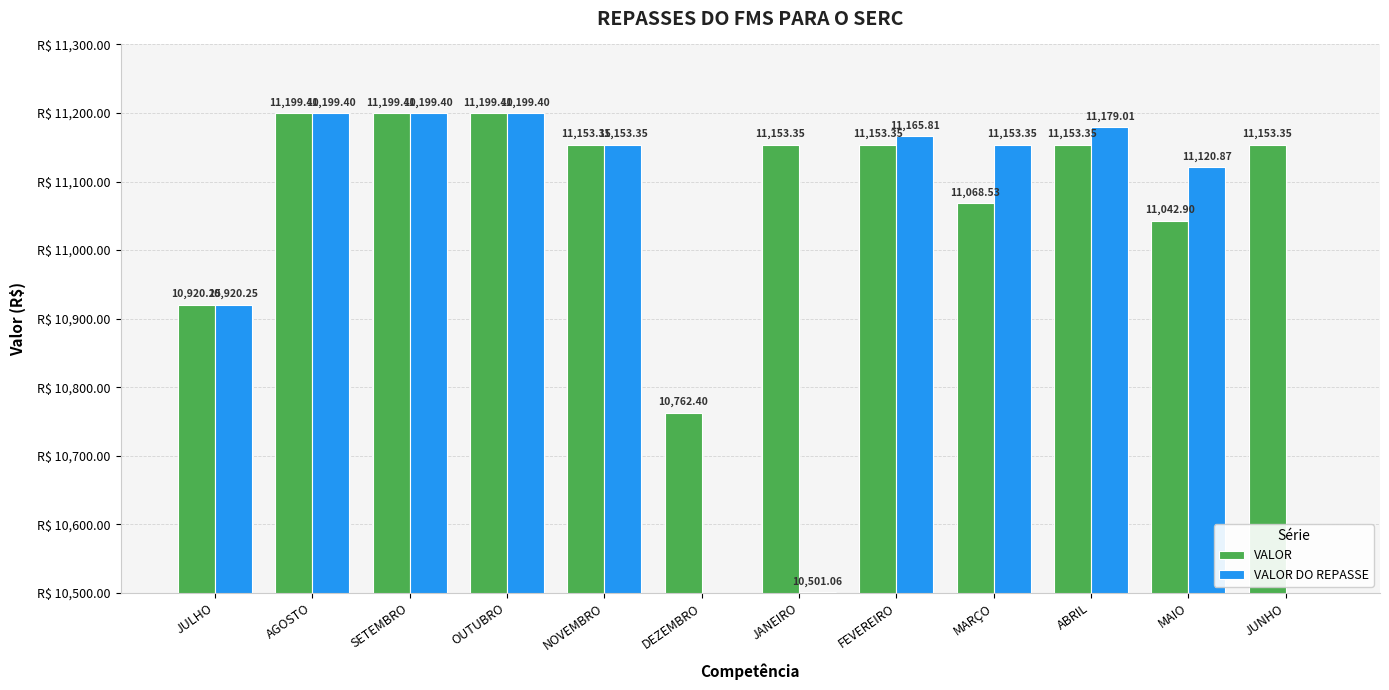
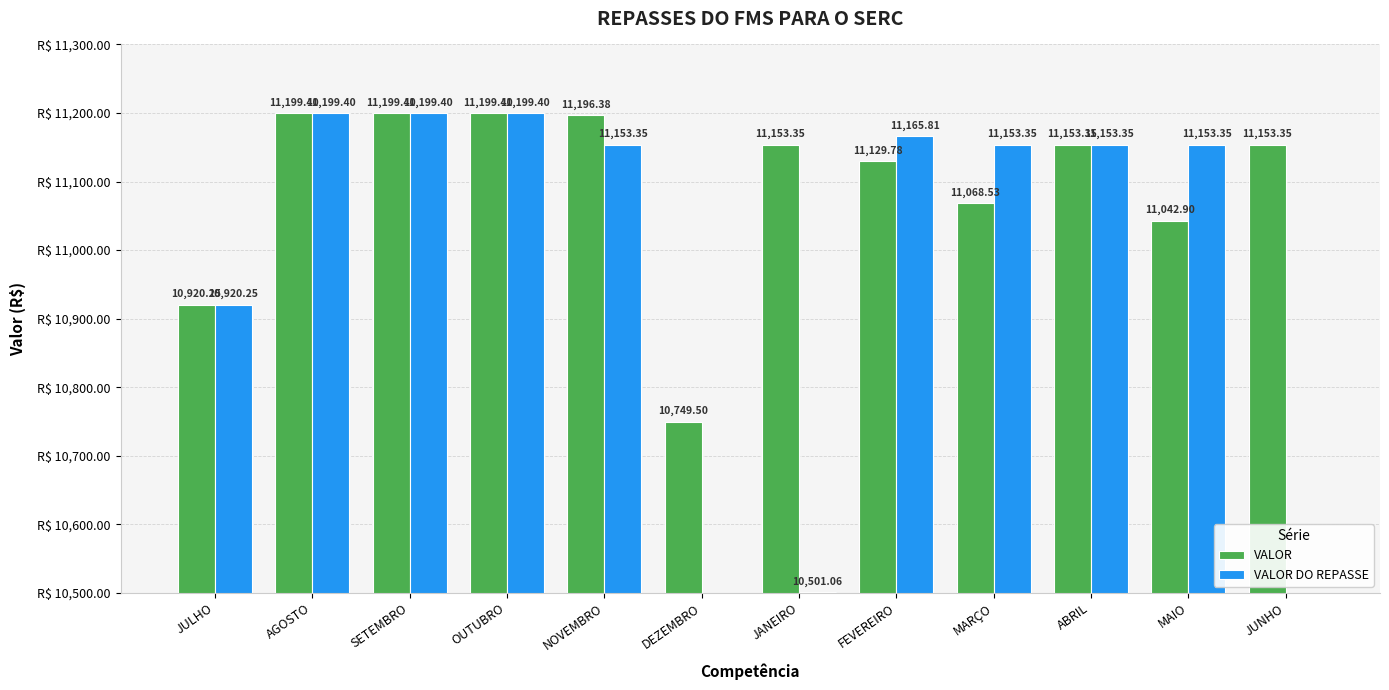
  {
    "VALOR": {
-     "NOVEMBRO": "11,153.35",
-     "DEZEMBRO": "10,762.40",
+     "NOVEMBRO": "11,196.38",
+     "DEZEMBRO": "10,749.50",
      "JANEIRO": "11,153.35",
-     "FEVEREIRO": "11,153.35",
+     "FEVEREIRO": "11,129.78",
      "MARÇO": "11,068.53",
      "MAIO": "11,042.90",
      "JUNHO": "11,153.35"
    },
    "VALOR DO REPASSE": {
      "NOVEMBRO": "11,153.35",
      "JANEIRO": "10,501.06",
      "FEVEREIRO": "11,165.81",
      "MARÇO": "11,153.35",
-     "ABRIL": "11,179.01",
-     "MAIO": "11,120.87"
+     "ABRIL": "11,153.35",
+     "MAIO": "11,153.35"
    }
  }
